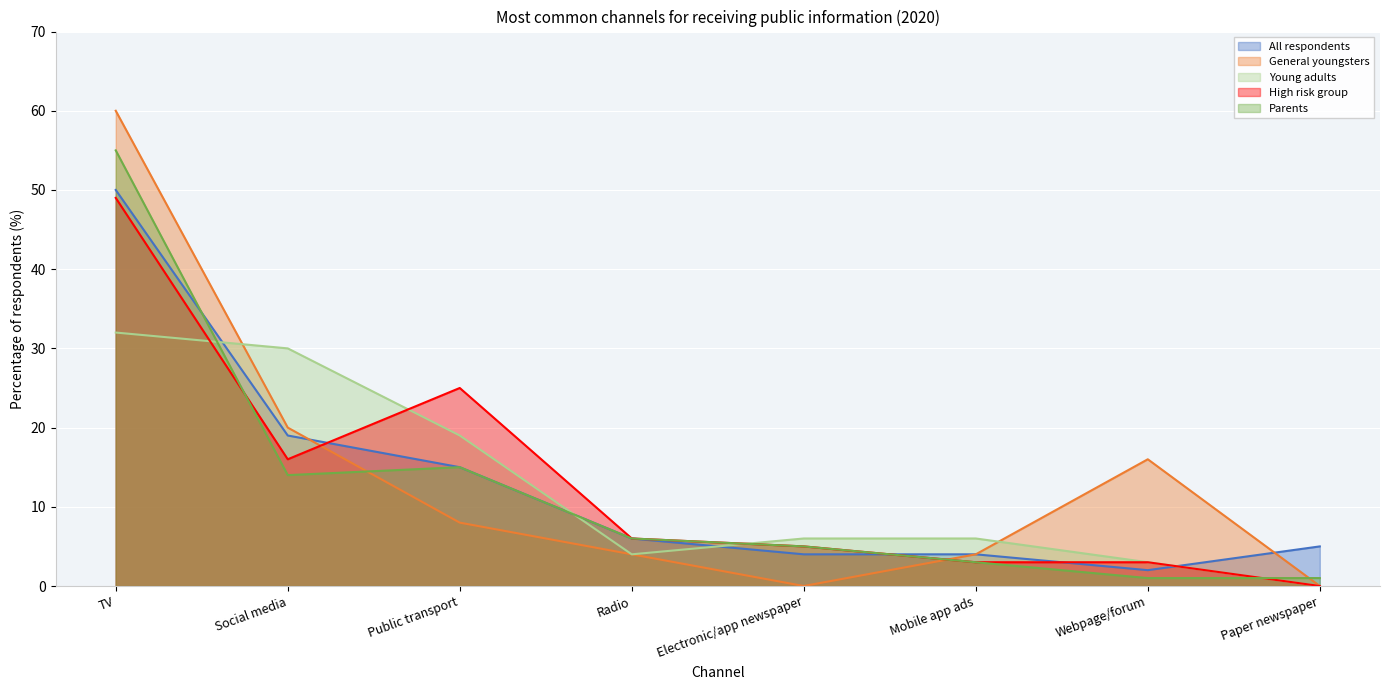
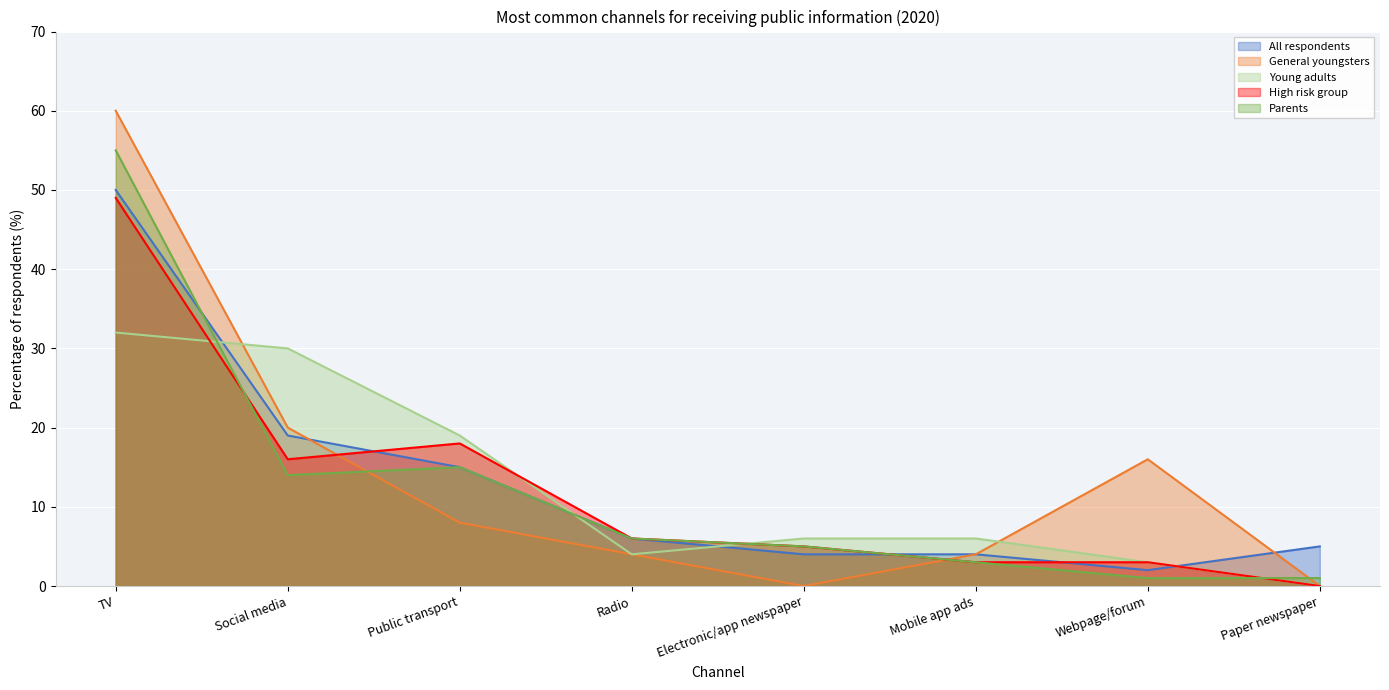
  {
    "All respondents": {
      "TV": 50,
      "Social media": 19,
      "Electronic/app newspaper": 4,
      "Webpage/forum": 2,
      "Paper newspaper": 5
    },
    "General youngsters": {
      "TV": 60,
      "Social media": 20,
      "Public transport": 8,
      "Electronic/app newspaper": 0,
      "Webpage/forum": 16
    },
    "High risk group": {
      "TV": 49,
      "Social media": 16,
-     "Public transport": 25
+     "Public transport": 18
    }
  }
